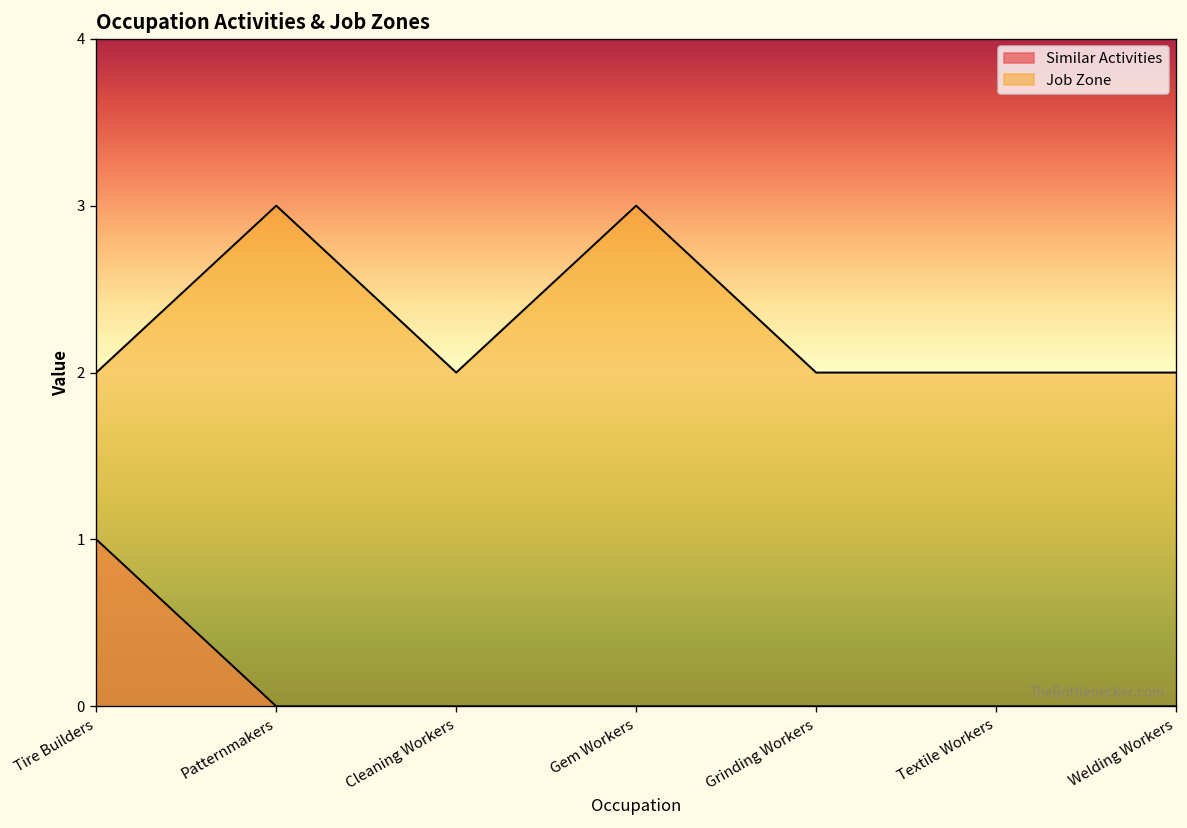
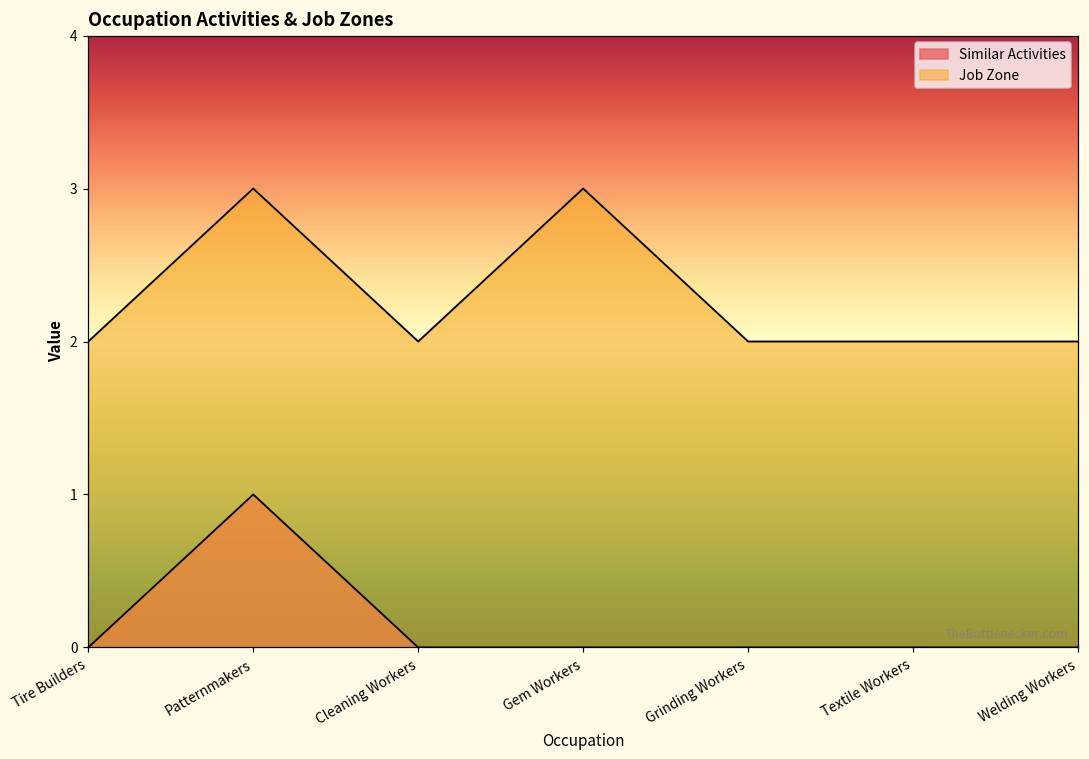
  {
    "Similar Activities": {
-     "Tire Builders": 1,
-     "Patternmakers": 0,
+     "Tire Builders": 0,
+     "Patternmakers": 1,
      "Cleaning Workers": 0,
      "Gem Workers": 0,
      "Grinding Workers": 0,
      "Textile Workers": 0,
      "Welding Workers": 0
    },
    "Job Zone": {
      "Tire Builders": 2,
      "Patternmakers": 3,
      "Cleaning Workers": 2,
      "Gem Workers": 3,
      "Grinding Workers": 2,
      "Textile Workers": 2,
      "Welding Workers": 2
    }
  }
